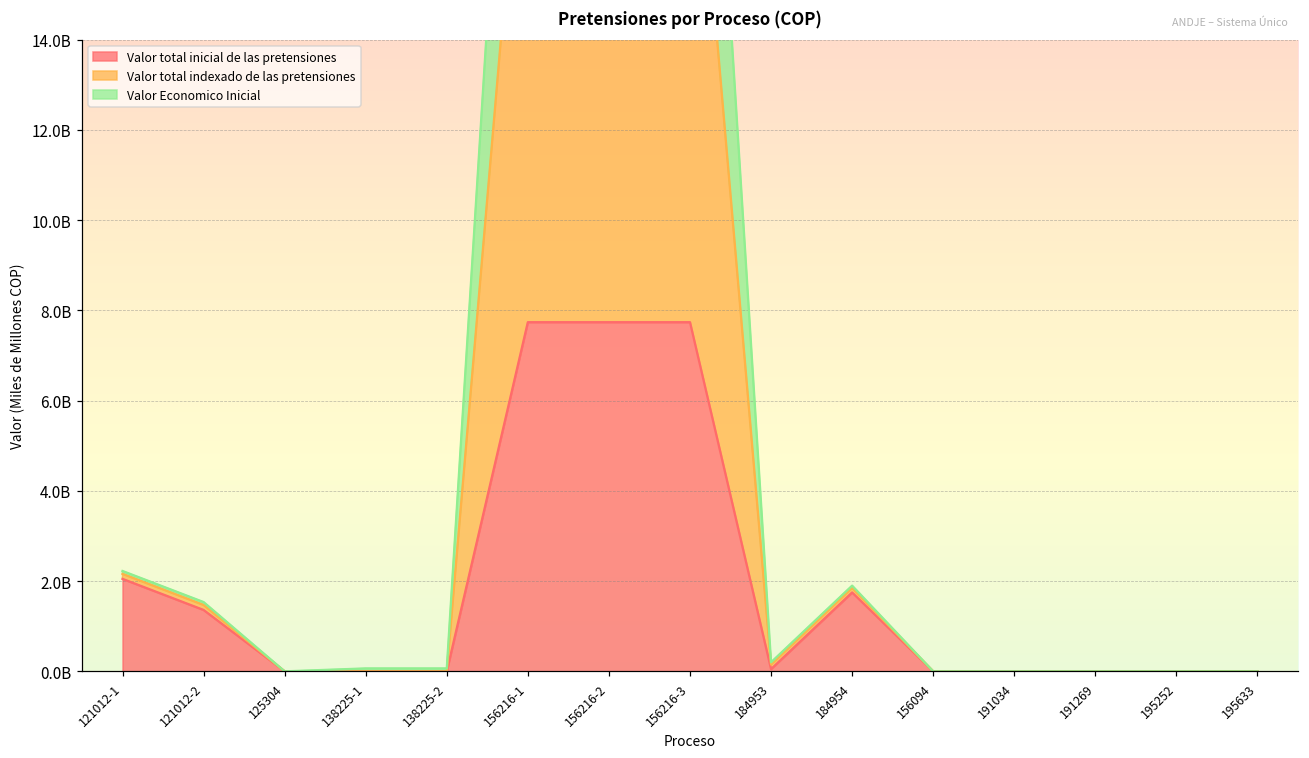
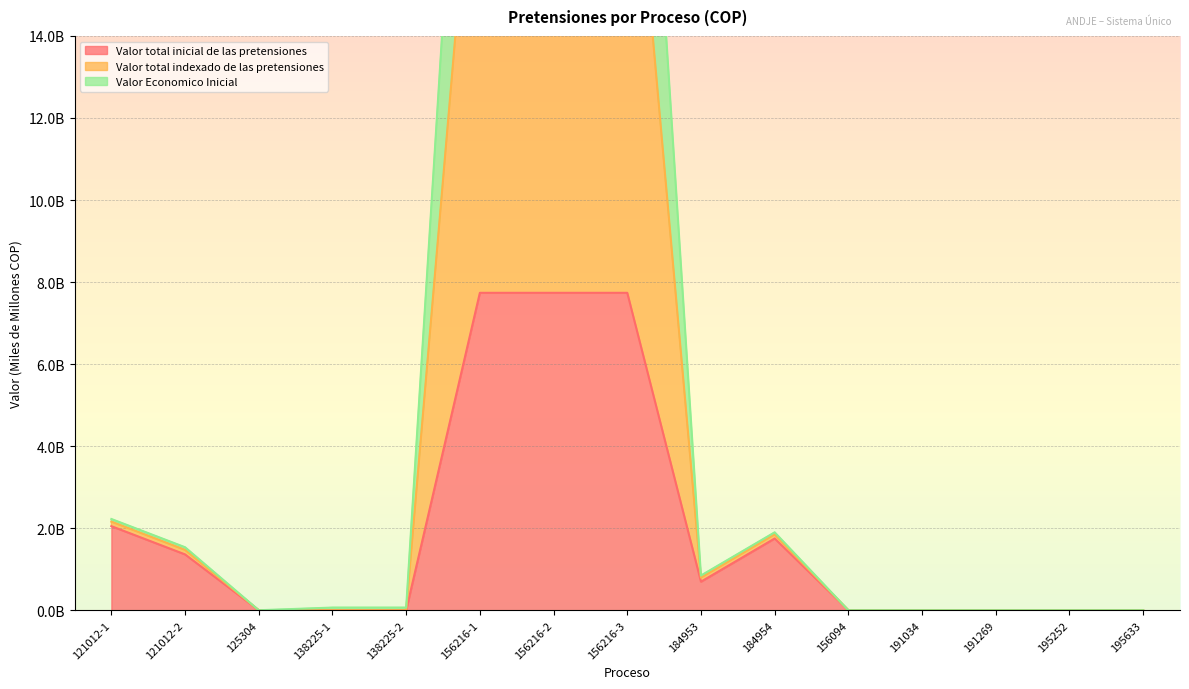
  {
    "Valor total inicial de las pretensiones": {
      "121012-1": 2000000000,
      "121012-2": 1400000000,
      "156216-1": 7700000000,
      "156216-2": 7700000000,
      "156216-3": 7700000000,
-     "184953": 100000000,
+     "184953": 700000000,
      "184954": 1700000000
    },
    "Valor total indexado de las pretensiones": {
      "121012-1": 100000000,
      "121012-2": 100000000
    },
    "Valor Economico Inicial": {
      "121012-1": 100000000,
      "121012-2": 100000000,
      "138225-1": 100000000,
      "138225-2": 100000000
    }
  }
